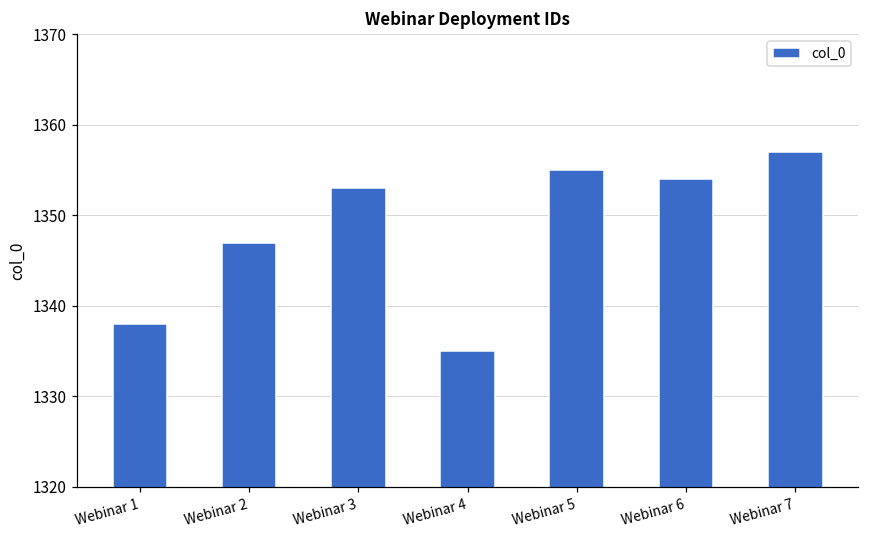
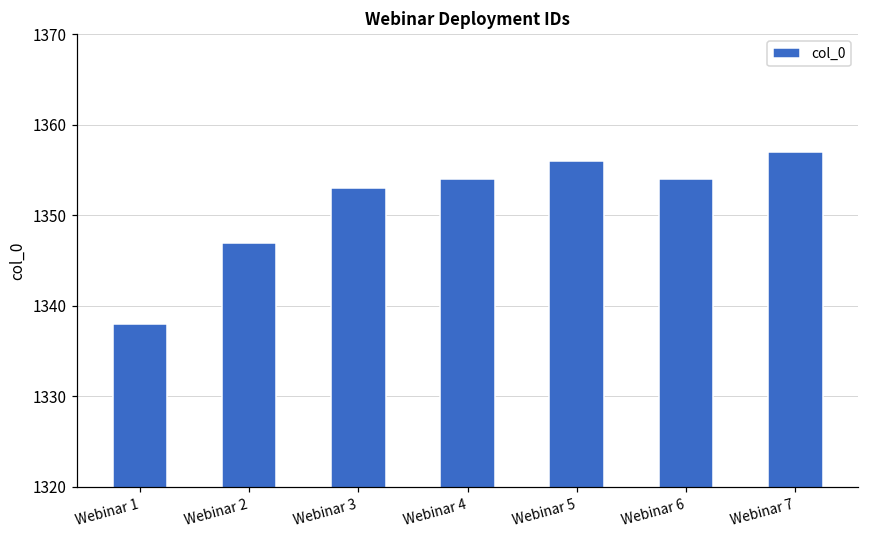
  {
    "Webinar 1": 1338,
    "Webinar 2": 1347,
    "Webinar 3": 1353,
-   "Webinar 4": 1335,
-   "Webinar 5": 1355,
+   "Webinar 4": 1354,
+   "Webinar 5": 1356,
    "Webinar 6": 1354,
    "Webinar 7": 1357
  }
